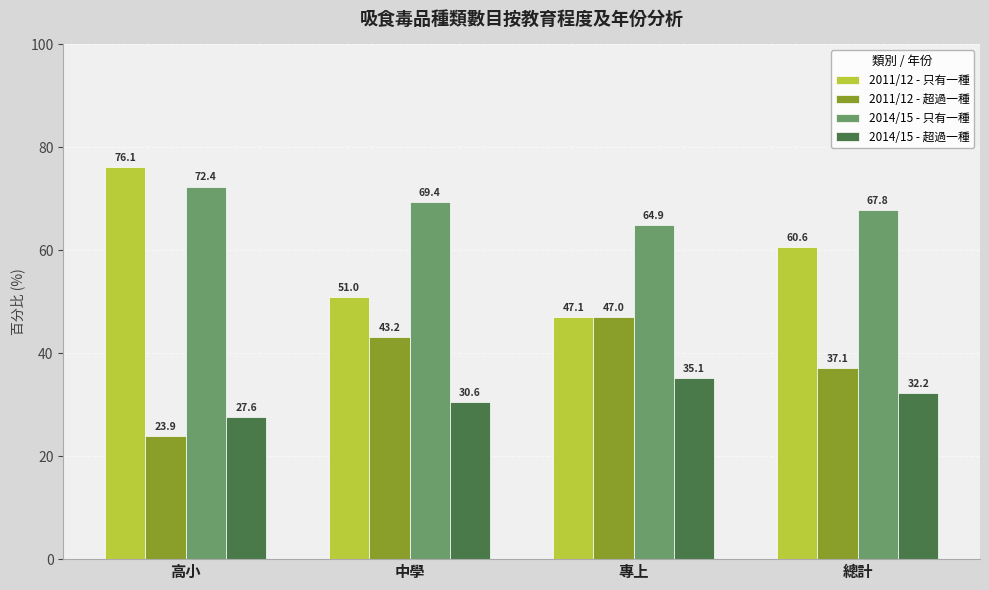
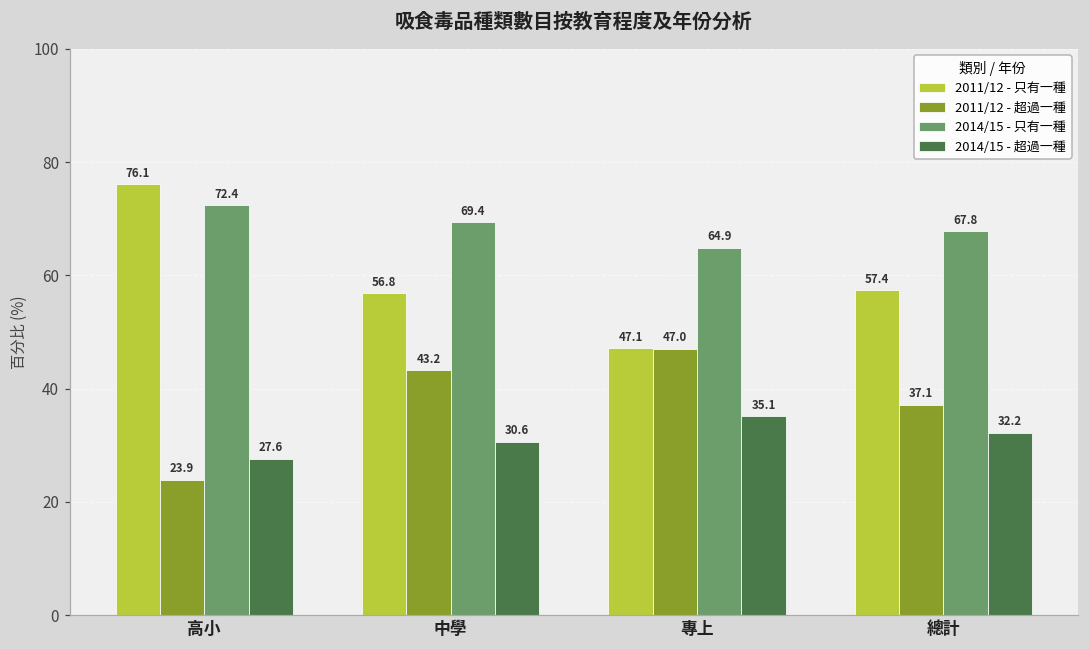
  {
    "2011/12 - 只有一種": {
      "高小": 76.1,
-     "中學": 51.0,
+     "中學": 56.8,
      "專上": 47.1,
-     "總計": 60.6
+     "總計": 57.4
    },
    "2011/12 - 超過一種": {
      "高小": 23.9,
      "中學": 43.2,
      "專上": 47.0,
      "總計": 37.1
    }
  }
